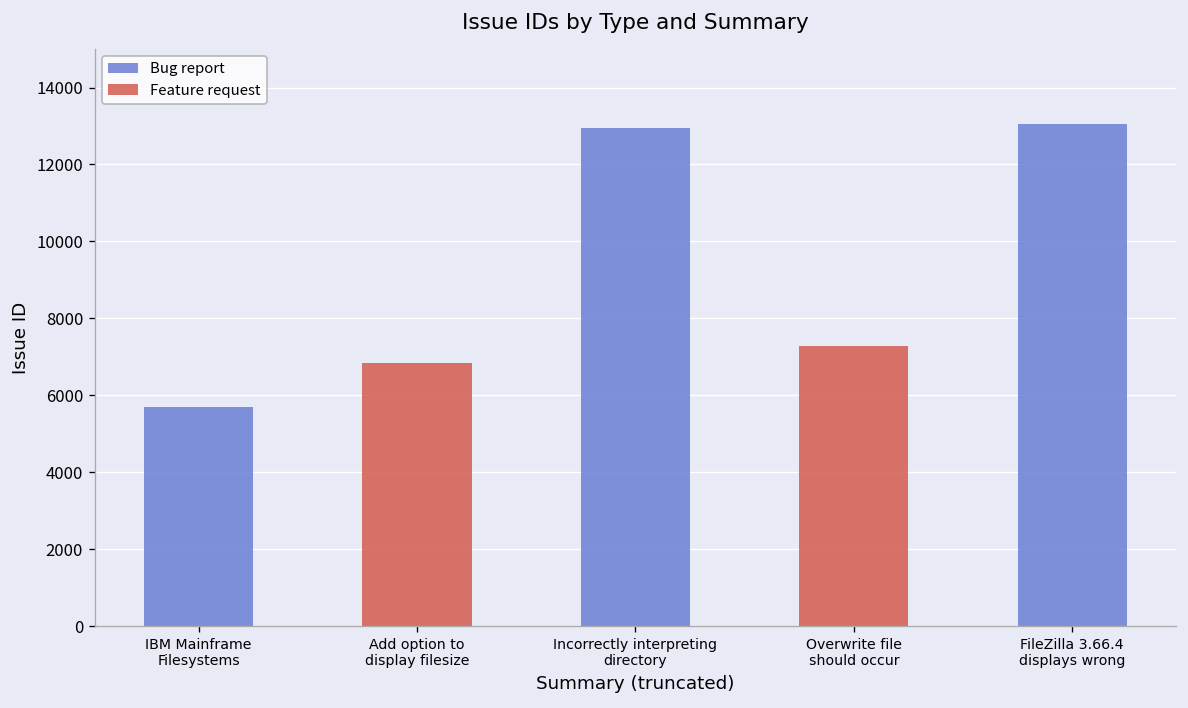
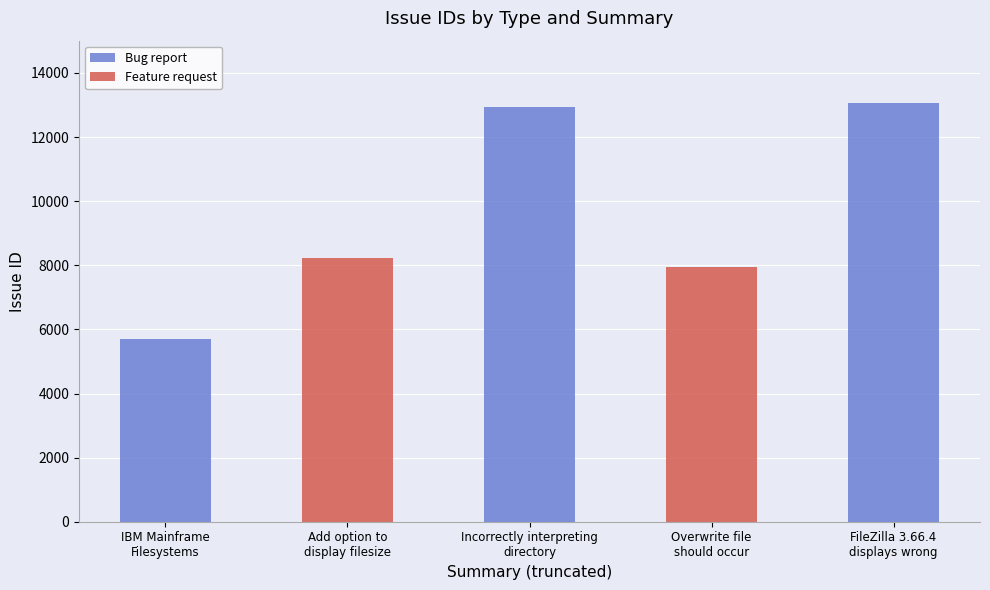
  {
    "Bug report": {
      "IBM Mainframe Filesystems": 5700,
      "Add option to display filesize": 0,
      "Incorrectly interpreting directory": 12900,
      "Overwrite file should occur": 0,
      "FileZilla 3.66.4 displays wrong": 13100
    },
    "Feature request": {
      "IBM Mainframe Filesystems": 0,
-     "Add option to display filesize": 6900,
+     "Add option to display filesize": 8200,
      "Incorrectly interpreting directory": 0,
-     "Overwrite file should occur": 7300,
+     "Overwrite file should occur": 7900,
      "FileZilla 3.66.4 displays wrong": 0
    }
  }
